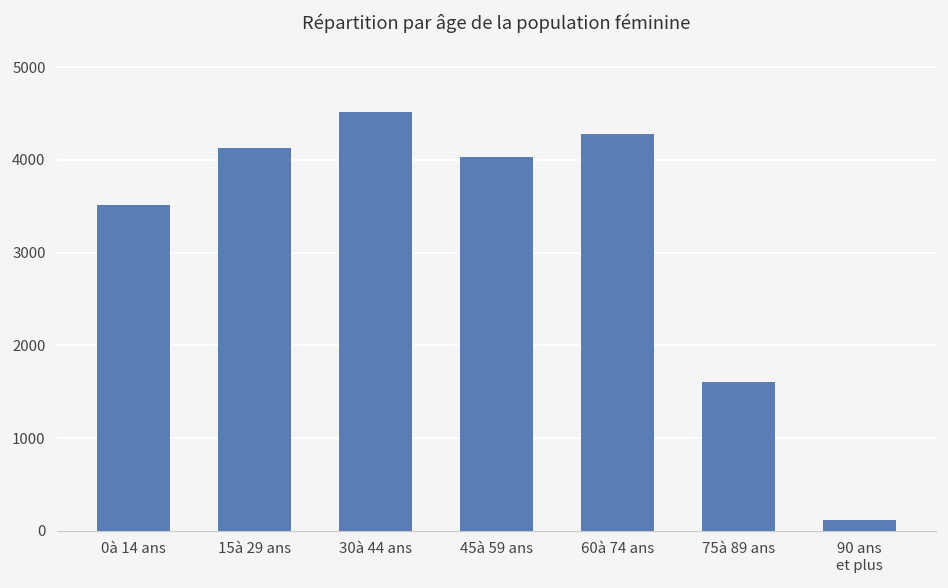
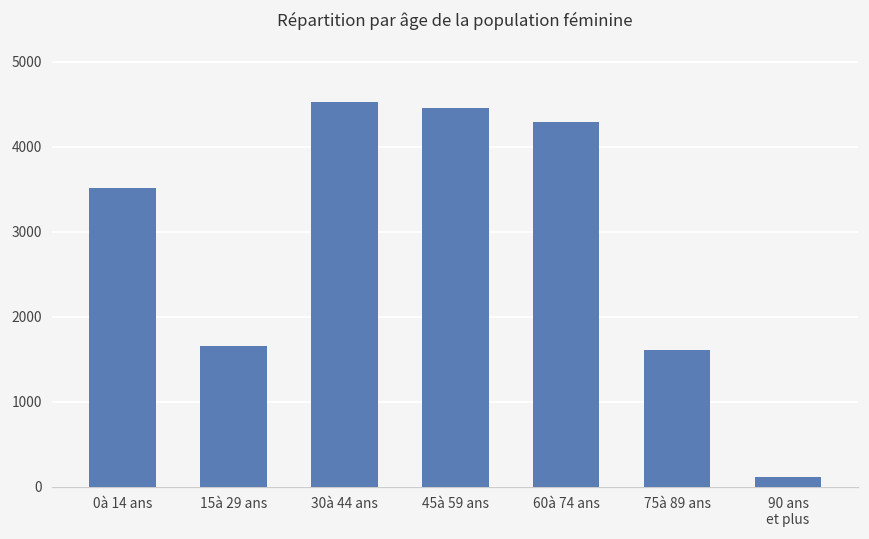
  {
    "0à 14 ans": 3500,
-   "15à 29 ans": 4100,
+   "15à 29 ans": 1700,
    "30à 44 ans": 4500,
-   "45à 59 ans": 4000,
+   "45à 59 ans": 4500,
    "60à 74 ans": 4300,
    "75à 89 ans": 1600,
    "90 ans et plus": 100
  }
